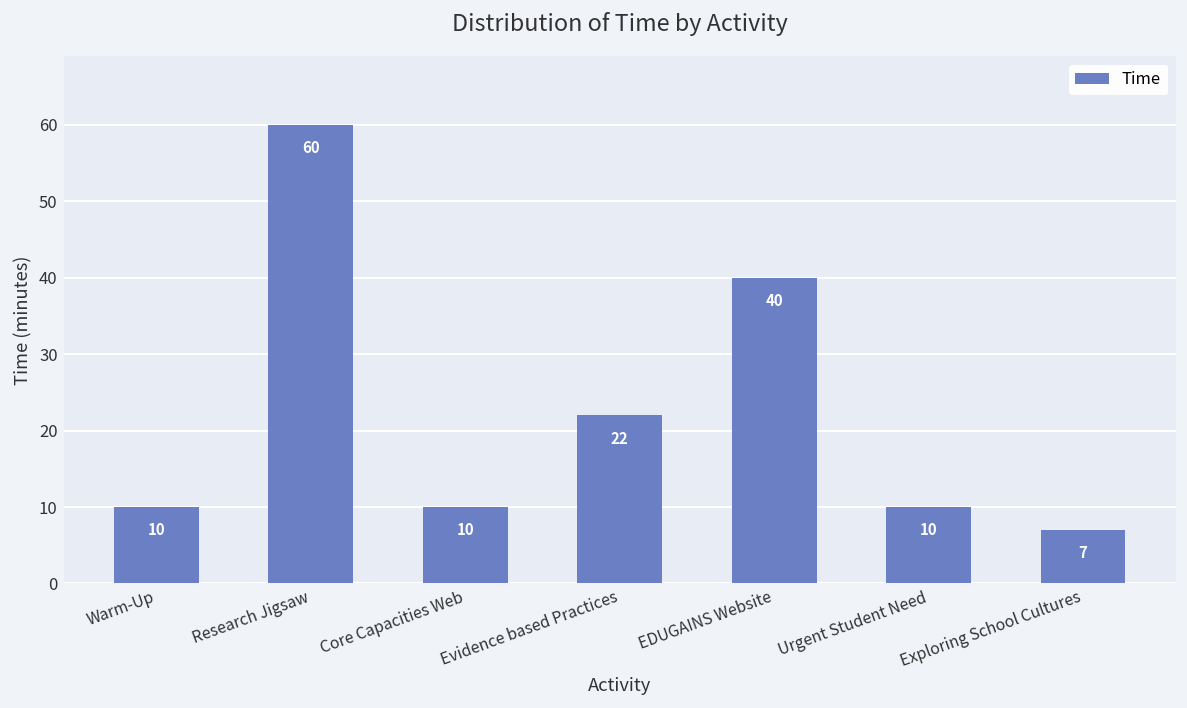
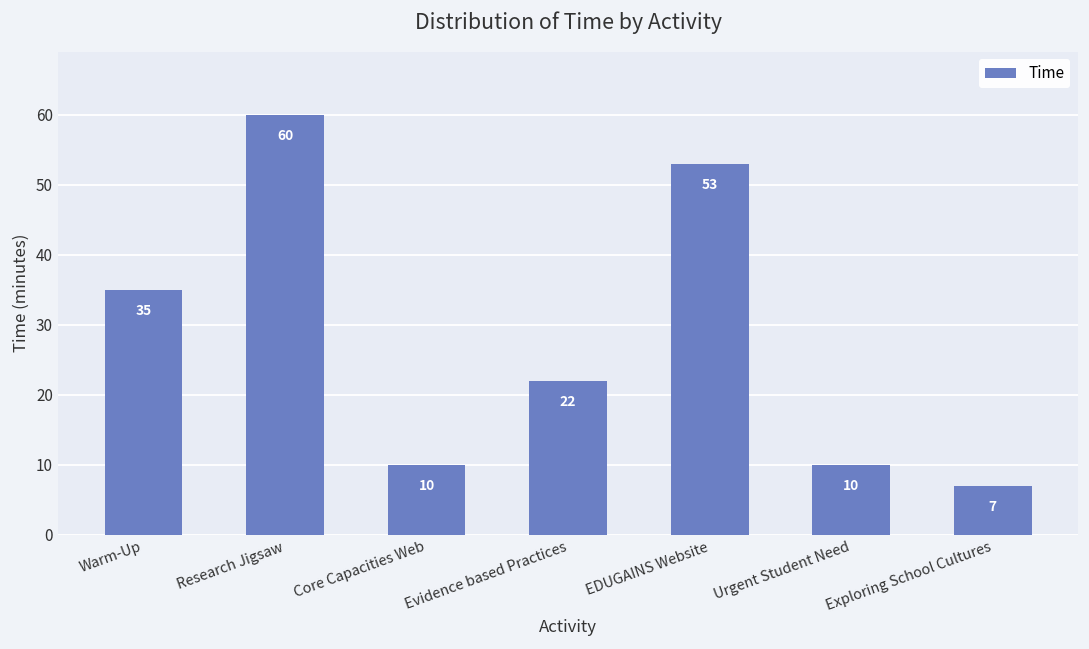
  {
-   "Warm-Up": 10,
+   "Warm-Up": 35,
    "Research Jigsaw": 60,
    "Core Capacities Web": 10,
    "Evidence based Practices": 22,
-   "EDUGAINS Website": 40,
+   "EDUGAINS Website": 53,
    "Urgent Student Need": 10,
    "Exploring School Cultures": 7
  }
